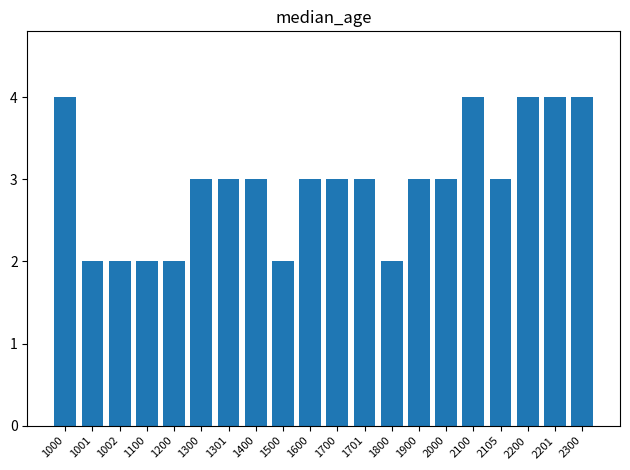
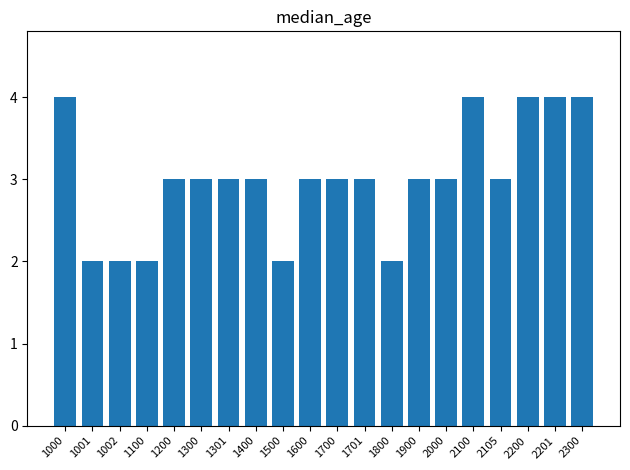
  {
    "1000": 4,
    "1001": 2,
    "1002": 2,
    "1100": 2,
-   "1200": 2,
+   "1200": 3,
    "1300": 3,
    "1301": 3,
    "1400": 3,
    "1500": 2,
    "1600": 3,
    "1700": 3,
    "1701": 3,
    "1800": 2,
    "1900": 3,
    "2000": 3,
    "2100": 4,
    "2105": 3,
    "2200": 4,
    "2201": 4,
    "2300": 4
  }
